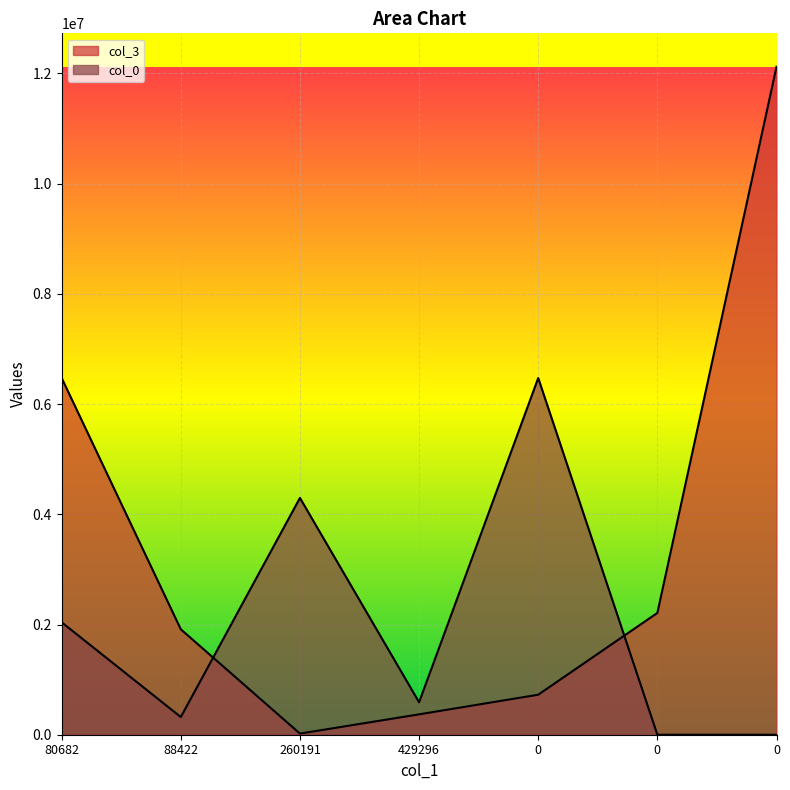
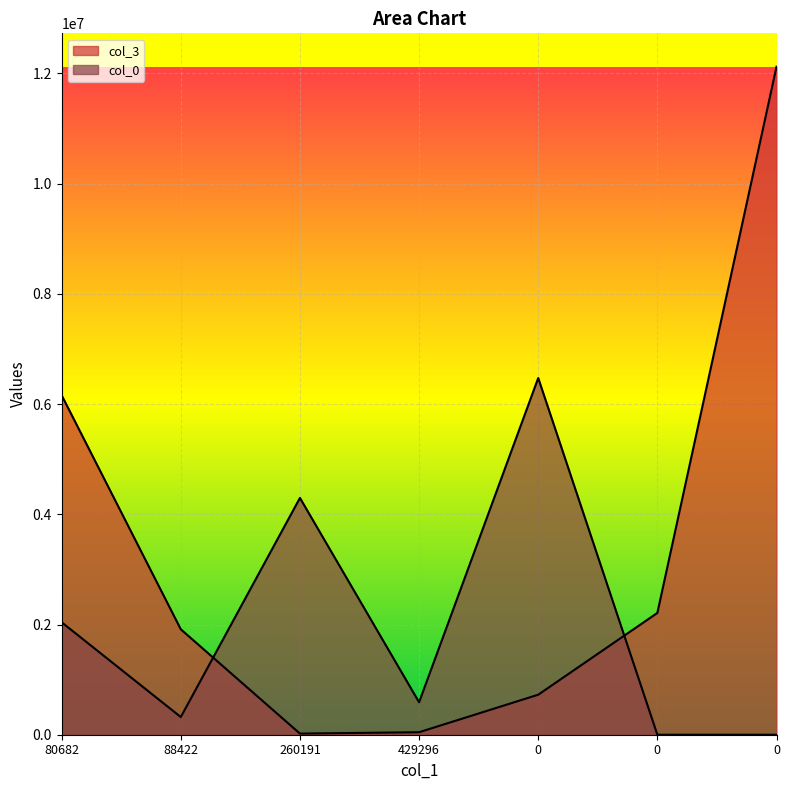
  {
    "col_3": {
-     "80682": 6500000,
+     "80682": 6200000,
      "88422": 1900000,
      "260191": 0,
-     "429296": 400000
+     "429296": 0
    },
    "col_0": {
      "80682": 2000000,
      "88422": 300000,
      "260191": 4300000,
      "429296": 600000
    }
  }
